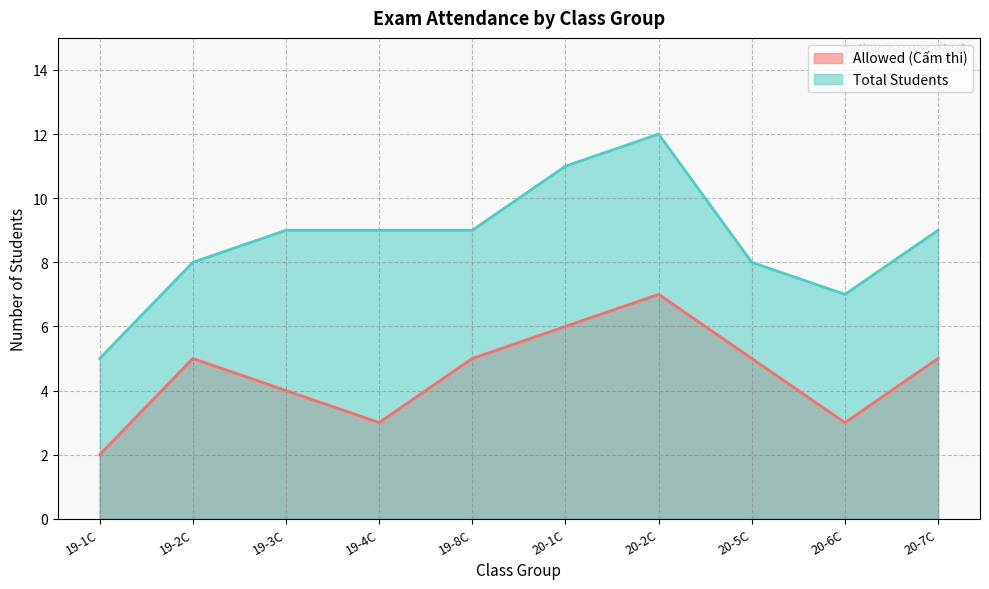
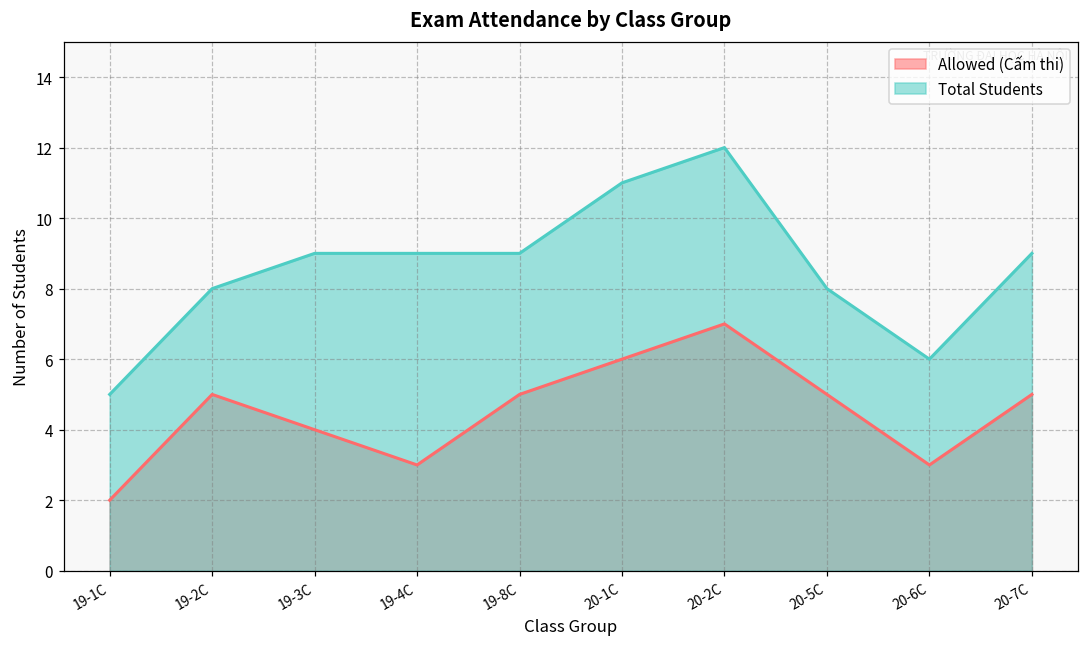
  {
    "Allowed (Cấm thi)": {
      "19-1C": 2,
      "19-2C": 5,
      "19-3C": 4,
      "19-4C": 3,
      "19-8C": 5,
      "20-1C": 6,
      "20-2C": 7,
      "20-5C": 5,
      "20-6C": 3,
      "20-7C": 5
    },
    "Total Students": {
      "19-1C": 5,
      "19-2C": 8,
      "19-3C": 9,
      "19-4C": 9,
      "19-8C": 9,
      "20-1C": 11,
      "20-2C": 12,
      "20-5C": 8,
-     "20-6C": 7,
+     "20-6C": 6,
      "20-7C": 9
    }
  }
